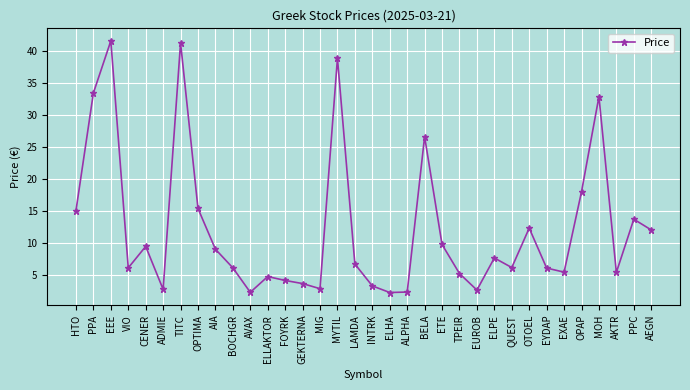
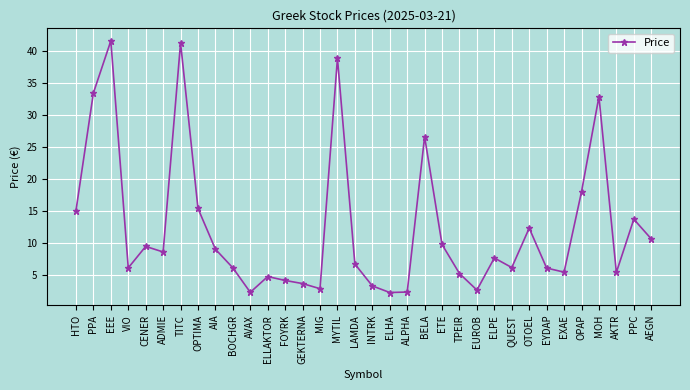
  {
    "HTO": 15,
    "PPA": 33,
    "EEE": 42,
    "VIO": 6,
    "CENER": 9,
-   "ADMIE": 3,
+   "ADMIE": 9,
    "TITC": 41,
    "OPTIMA": 15,
    "AIA": 9,
    "BOCHGR": 6,
    "AVAX": 2,
    "ELLAKTOR": 5,
    "FOYRK": 4,
    "GEKTERNA": 4,
    "MIG": 3,
    "MYTIL": 39,
    "LAMDA": 7,
    "INTRK": 3,
    "ELHA": 2,
    "ALPHA": 2,
    "BELA": 27,
    "ETE": 10,
    "TPEIR": 5,
    "EUROB": 3,
    "ELPE": 8,
    "QUEST": 6,
    "OTOEL": 12,
    "EYDAP": 6,
    "EXAE": 5,
    "OPAP": 18,
    "MOH": 33,
    "AKTR": 5,
    "PPC": 14,
-   "AEGN": 12
+   "AEGN": 11
  }
